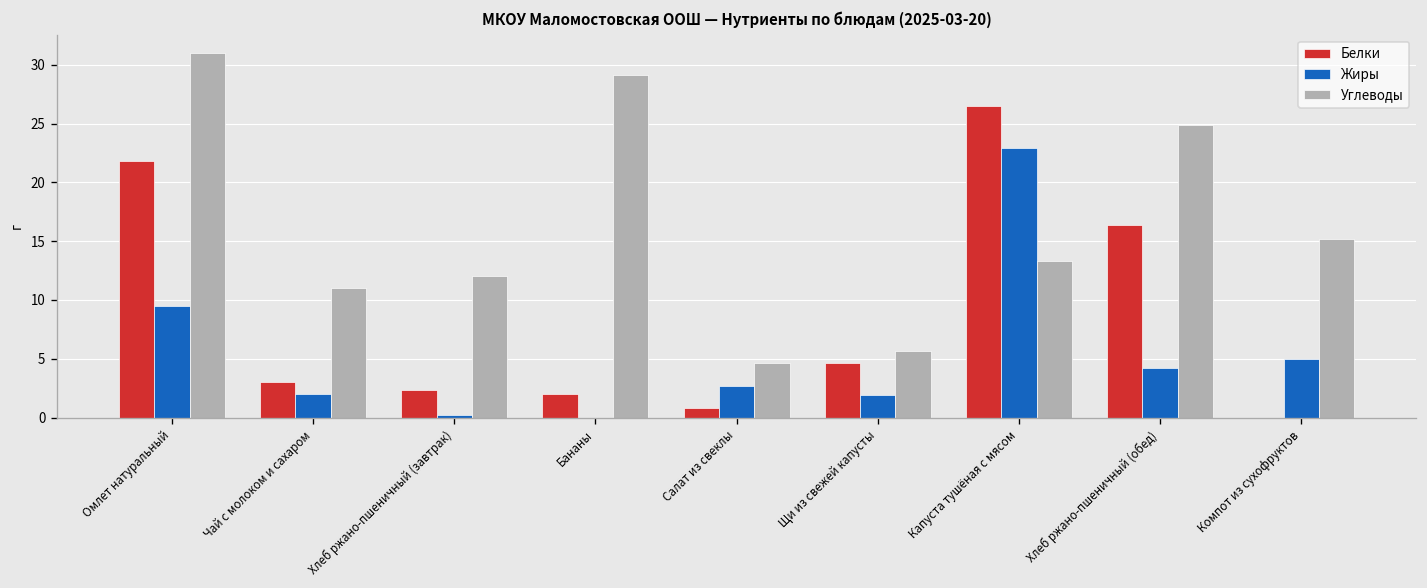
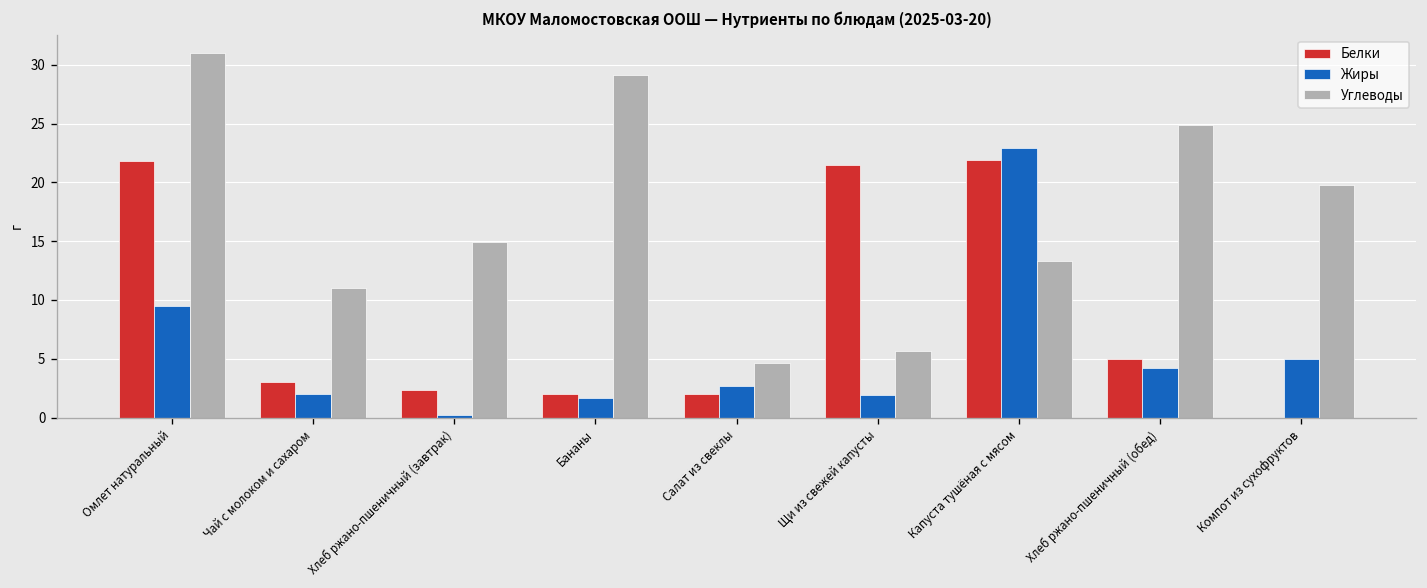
  {
    "Белки": {
      "Омлет натуральный": 22,
      "Чай с молоком и сахаром": 3,
      "Хлеб ржано-пшеничный (завтрак)": 2,
      "Бананы": 2,
-     "Салат из свеклы": 1,
-     "Щи из свежей капусты": 5,
-     "Капуста тушёная с мясом": 27,
-     "Хлеб ржано-пшеничный (обед)": 16,
+     "Салат из свеклы": 2,
+     "Щи из свежей капусты": 22,
+     "Капуста тушёная с мясом": 22,
+     "Хлеб ржано-пшеничный (обед)": 5,
      "Компот из сухофруктов": 0
    },
    "Жиры": {
      "Омлет натуральный": 10,
      "Чай с молоком и сахаром": 2,
-     "Бананы": 0,
+     "Бананы": 2,
      "Салат из свеклы": 3,
      "Щи из свежей капусты": 2,
      "Капуста тушёная с мясом": 23,
      "Хлеб ржано-пшеничный (обед)": 4,
      "Компот из сухофруктов": 5
    },
    "Углеводы": {
      "Омлет натуральный": 31,
      "Чай с молоком и сахаром": 11,
-     "Хлеб ржано-пшеничный (завтрак)": 12,
+     "Хлеб ржано-пшеничный (завтрак)": 15,
      "Бананы": 29,
      "Салат из свеклы": 5,
      "Щи из свежей капусты": 6,
      "Капуста тушёная с мясом": 13,
      "Хлеб ржано-пшеничный (обед)": 25,
-     "Компот из сухофруктов": 15
+     "Компот из сухофруктов": 20
    }
  }
